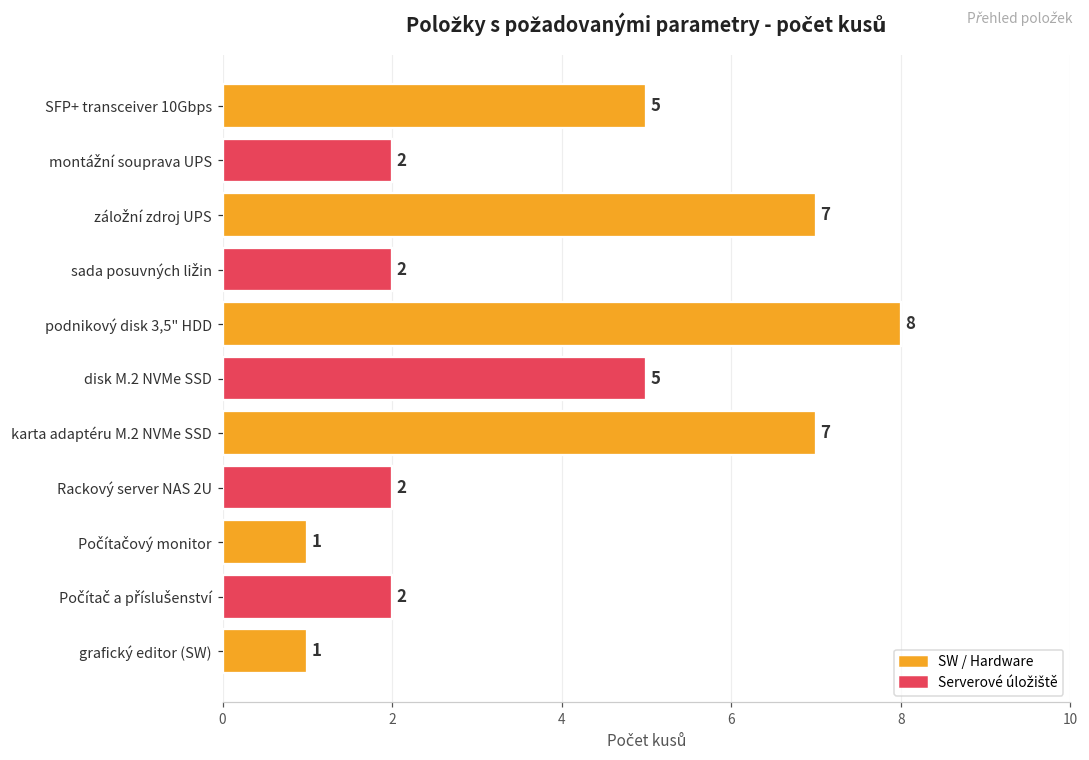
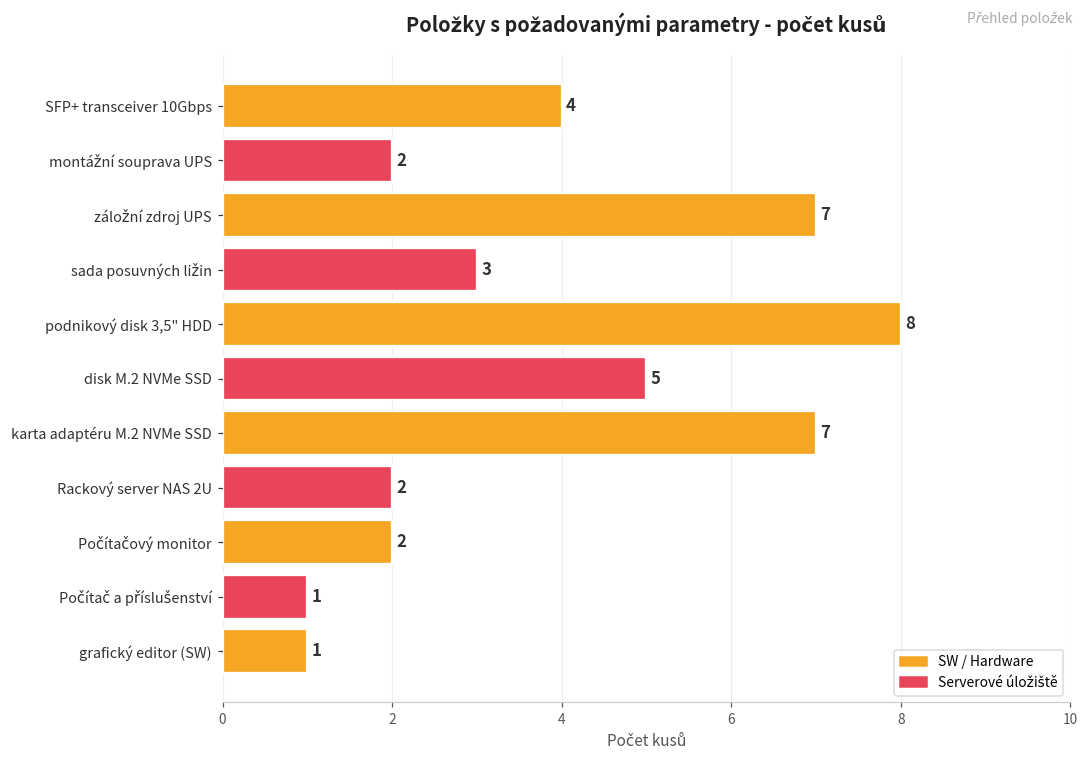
  {
-   "SFP+ transceiver 10Gbps": 5,
+   "SFP+ transceiver 10Gbps": 4,
    "montážní souprava UPS": 2,
    "záložní zdroj UPS": 7,
-   "sada posuvných ližin": 2,
+   "sada posuvných ližin": 3,
    "podnikový disk 3,5\" HDD": 8,
    "disk M.2 NVMe SSD": 5,
    "karta adaptéru M.2 NVMe SSD": 7,
    "Rackový server NAS 2U": 2,
-   "Počítačový monitor": 1,
-   "Počítač a příslušenství": 2,
+   "Počítačový monitor": 2,
+   "Počítač a příslušenství": 1,
    "grafický editor (SW)": 1
  }
